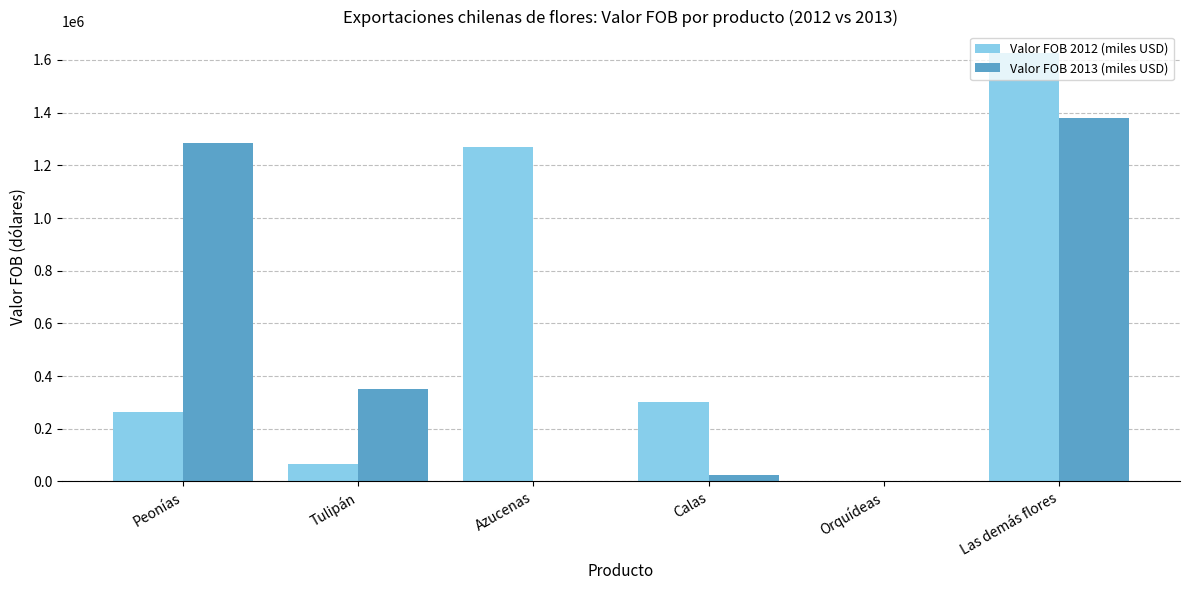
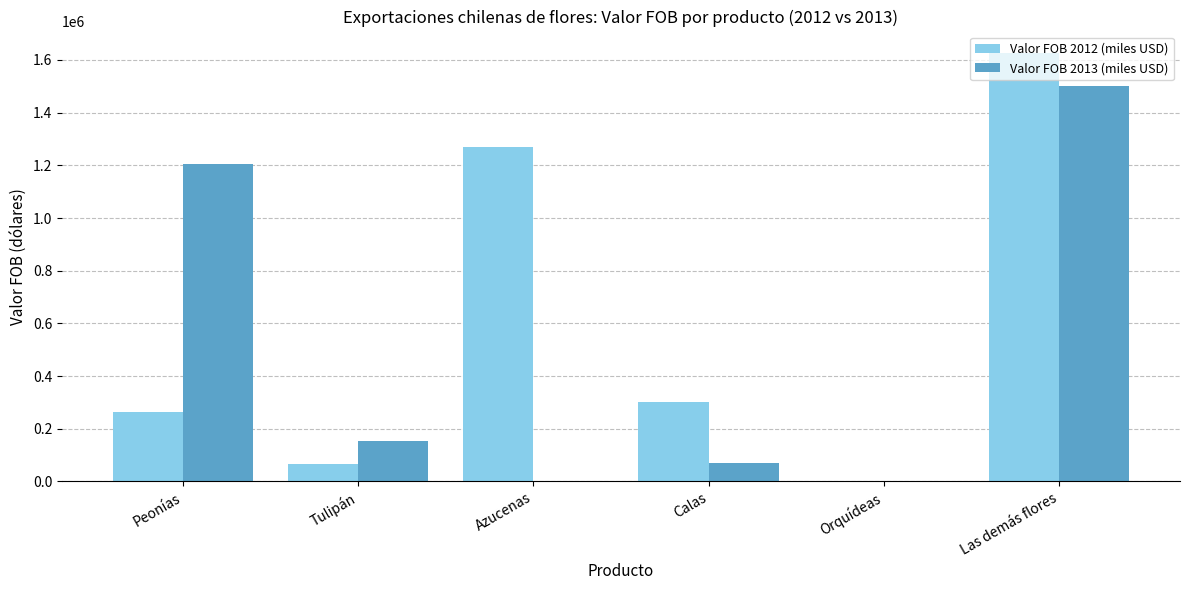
  {
    "Valor FOB 2012 (miles USD)": {
      "Peonías": 260000,
      "Tulipán": 70000,
      "Azucenas": 1270000,
      "Calas": 300000,
      "Orquídeas": 0
    },
    "Valor FOB 2013 (miles USD)": {
-     "Peonías": 1290000,
-     "Tulipán": 350000,
+     "Peonías": 1210000,
+     "Tulipán": 160000,
      "Azucenas": 0,
-     "Calas": 30000,
-     "Las demás flores": 1380000
+     "Calas": 70000,
+     "Las demás flores": 1500000
    }
  }
